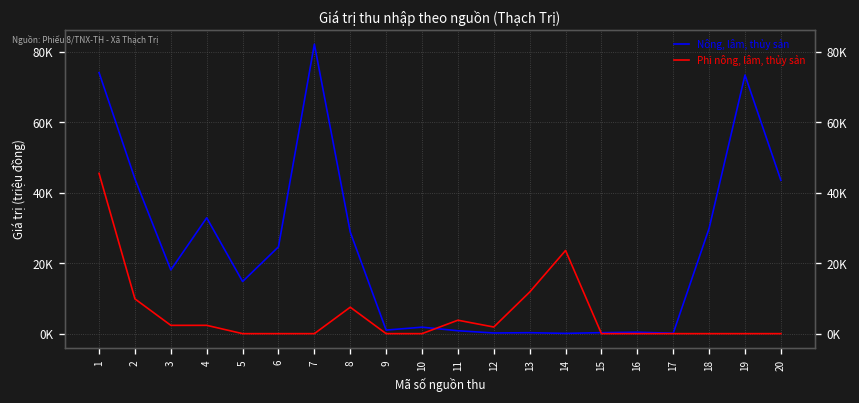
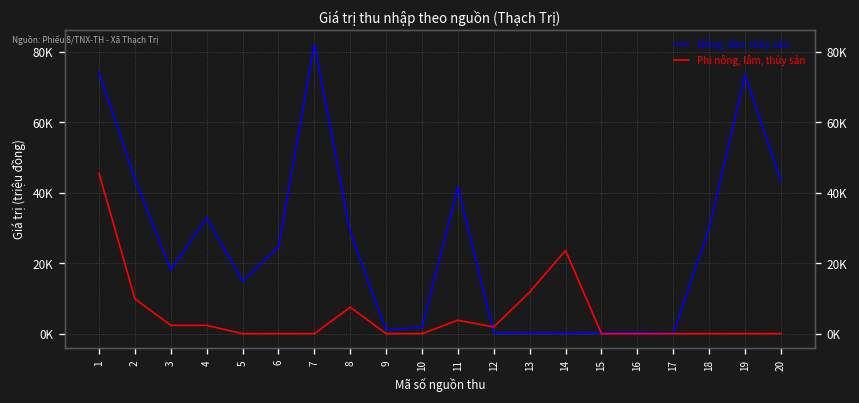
  {
    "Nông, lâm, thủy sản": {
      "1": 74000,
      "2": 44000,
      "3": 18000,
      "4": 33000,
      "5": 15000,
      "6": 25000,
      "7": 82000,
      "8": 29000,
      "9": 1000,
      "10": 2000,
-     "11": 1000,
+     "11": 42000,
      "12": 0,
      "13": 0,
      "14": 0,
      "18": 30000,
      "19": 73000,
      "20": 44000
    },
    "Phi nông, lâm, thủy sản": {
      "1": 45000,
      "2": 10000,
      "3": 2000,
      "4": 2000,
      "5": 0,
      "6": 0,
      "7": 0,
      "8": 8000,
      "9": 0,
      "10": 0,
      "11": 4000,
      "12": 2000,
      "13": 12000,
      "14": 24000,
      "18": 0,
      "19": 0,
      "20": 0
    }
  }
